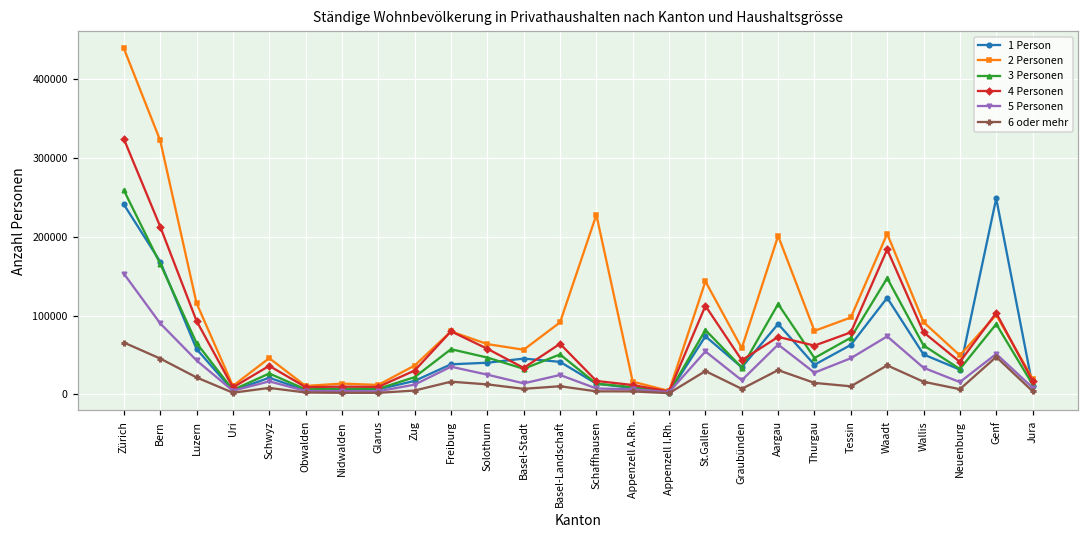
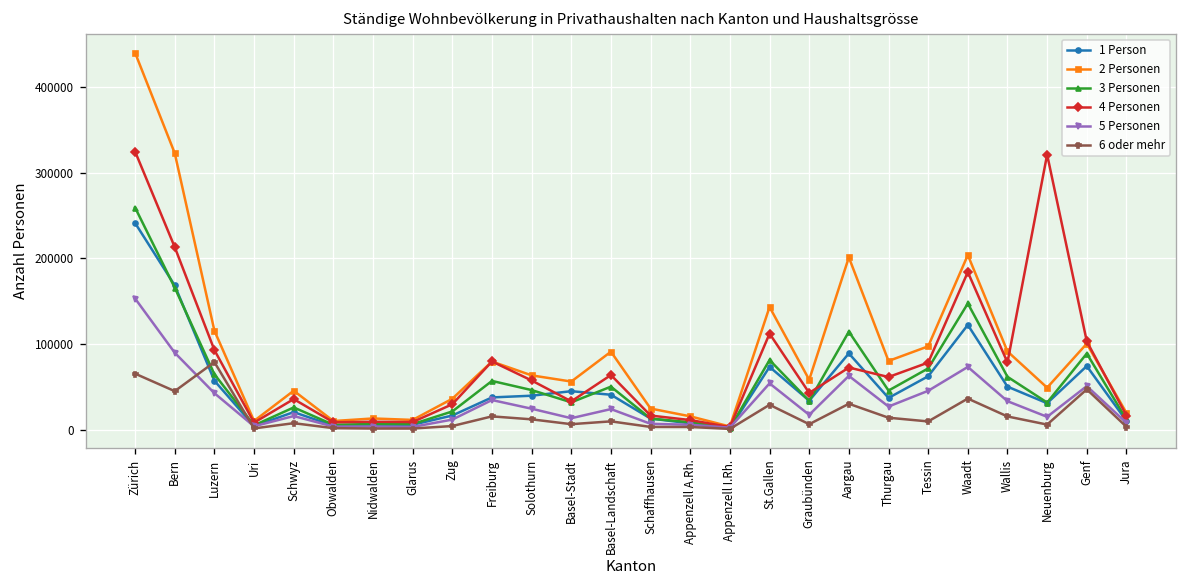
  {
    "1 Person": {
      "Zürich": 240000,
      "Luzern": 60000,
      "Schwyz": 20000,
      "Zug": 20000,
      "Solothurn": 40000,
      "Basel-Stadt": 50000,
      "Basel-Landschaft": 40000,
      "St.Gallen": 70000,
      "Aargau": 90000,
      "Thurgau": 40000,
      "Tessin": 60000,
      "Waadt": 120000,
      "Wallis": 50000,
-     "Genf": 250000
+     "Genf": 70000
    },
    "2 Personen": {
      "Zürich": 440000,
      "Bern": 320000,
      "Luzern": 120000,
      "Schwyz": 50000,
      "Nidwalden": 10000,
      "Zug": 40000,
      "Solothurn": 60000,
      "Basel-Stadt": 60000,
      "Basel-Landschaft": 90000,
-     "Schaffhausen": 230000,
+     "Schaffhausen": 30000,
      "Appenzell A.Rh.": 20000,
      "St.Gallen": 140000,
      "Graubünden": 60000,
      "Aargau": 200000,
      "Thurgau": 80000,
      "Tessin": 100000,
      "Waadt": 200000,
      "Wallis": 90000,
      "Neuenburg": 50000
    },
    "3 Personen": {
      "Zürich": 260000,
      "Luzern": 60000,
      "Schwyz": 30000,
      "Zug": 20000,
      "Freiburg": 60000,
      "Solothurn": 50000,
      "Basel-Landschaft": 50000,
      "St.Gallen": 80000,
      "Aargau": 110000,
      "Thurgau": 50000,
      "Tessin": 70000,
      "Waadt": 150000,
      "Wallis": 60000,
      "Genf": 90000
    },
    "4 Personen": {
      "Zürich": 320000,
      "Bern": 210000,
      "Luzern": 90000,
      "Schwyz": 40000,
      "Zug": 30000,
      "Solothurn": 60000,
      "Basel-Landschaft": 60000,
      "St.Gallen": 110000,
      "Graubünden": 40000,
      "Aargau": 70000,
      "Thurgau": 60000,
      "Tessin": 80000,
      "Waadt": 180000,
      "Wallis": 80000,
-     "Neuenburg": 40000
+     "Neuenburg": 320000
    },
    "5 Personen": {
      "Zürich": 150000,
      "Bern": 90000,
      "Luzern": 40000,
      "Schwyz": 20000,
      "Zug": 10000,
      "Solothurn": 20000,
      "Basel-Stadt": 10000,
      "Basel-Landschaft": 20000,
      "Schaffhausen": 10000,
      "St.Gallen": 50000,
      "Graubünden": 20000,
      "Aargau": 60000,
      "Thurgau": 30000,
      "Tessin": 50000,
      "Waadt": 70000,
      "Wallis": 30000,
      "Neuenburg": 20000,
      "Genf": 50000
    },
    "6 oder mehr": {
      "Zürich": 70000,
      "Bern": 50000,
-     "Luzern": 20000,
+     "Luzern": 80000,
      "Schwyz": 10000,
      "Zug": 0,
      "Freiburg": 20000,
      "Solothurn": 10000,
      "Basel-Stadt": 10000,
      "Basel-Landschaft": 10000,
      "Schaffhausen": 0,
      "St.Gallen": 30000,
      "Graubünden": 10000,
      "Aargau": 30000,
      "Thurgau": 10000,
      "Tessin": 10000,
      "Waadt": 40000,
      "Wallis": 20000,
      "Neuenburg": 10000,
      "Genf": 50000,
      "Jura": 0
    }
  }
